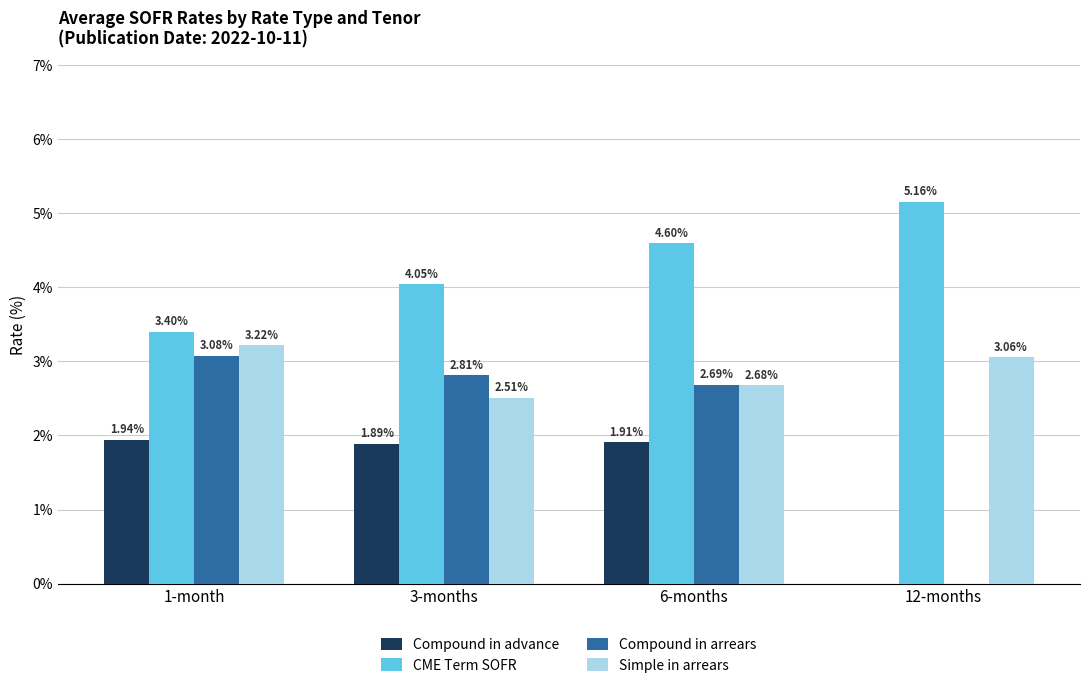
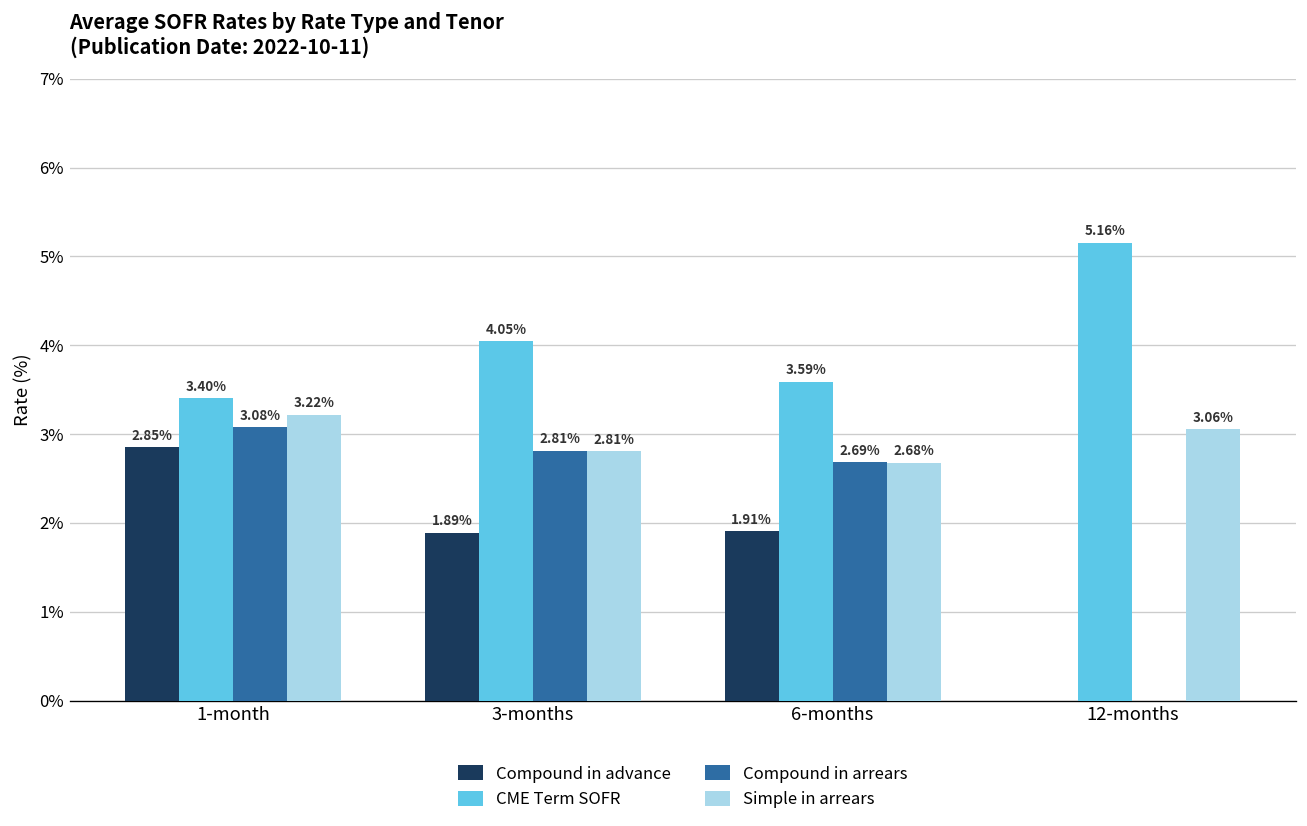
  {
    "Compound in advance": {
-     "1-month": "1.94%",
+     "1-month": "2.85%",
      "3-months": "1.89%",
      "6-months": "1.91%"
    },
    "CME Term SOFR": {
      "1-month": "3.40%",
      "3-months": "4.05%",
-     "6-months": "4.60%",
+     "6-months": "3.59%",
      "12-months": "5.16%"
    },
    "Compound in arrears": {
      "1-month": "3.08%",
      "3-months": "2.81%",
      "6-months": "2.69%"
    },
    "Simple in arrears": {
      "1-month": "3.22%",
-     "3-months": "2.51%",
+     "3-months": "2.81%",
      "6-months": "2.68%",
      "12-months": "3.06%"
    }
  }
